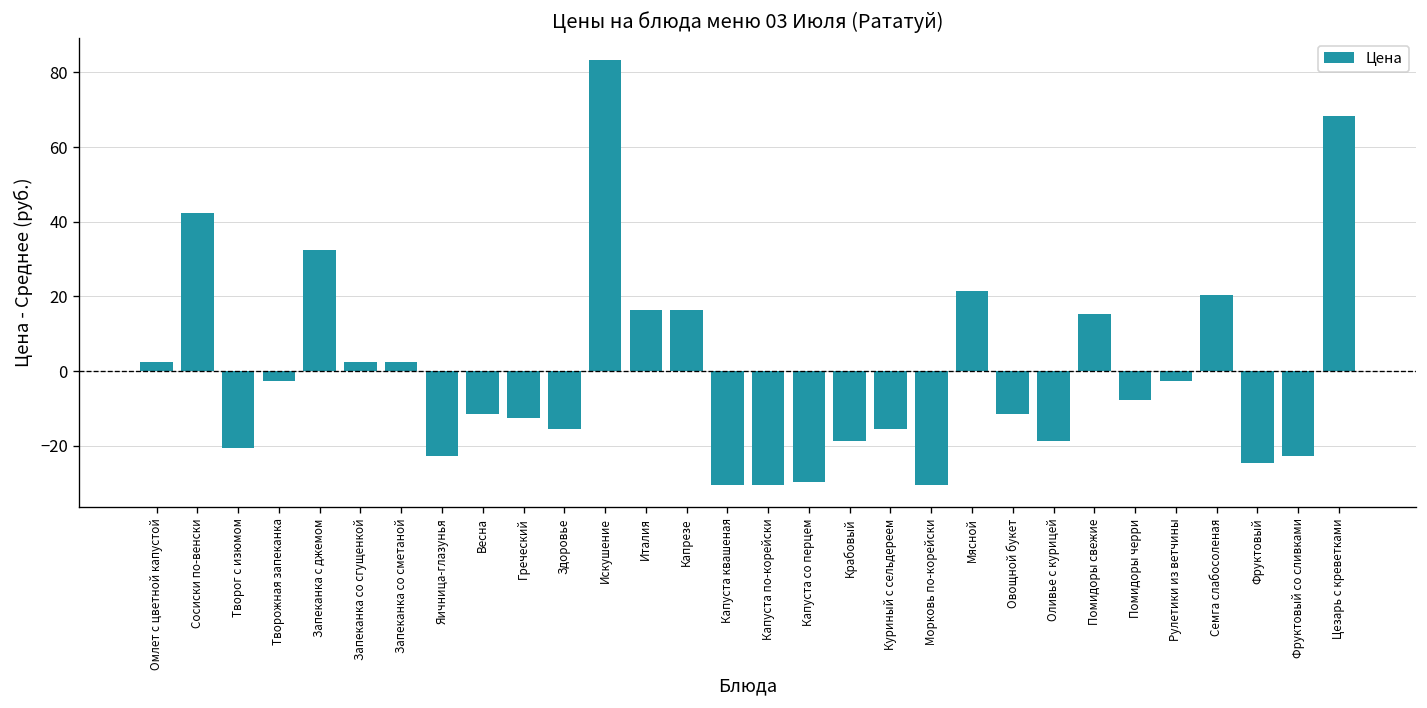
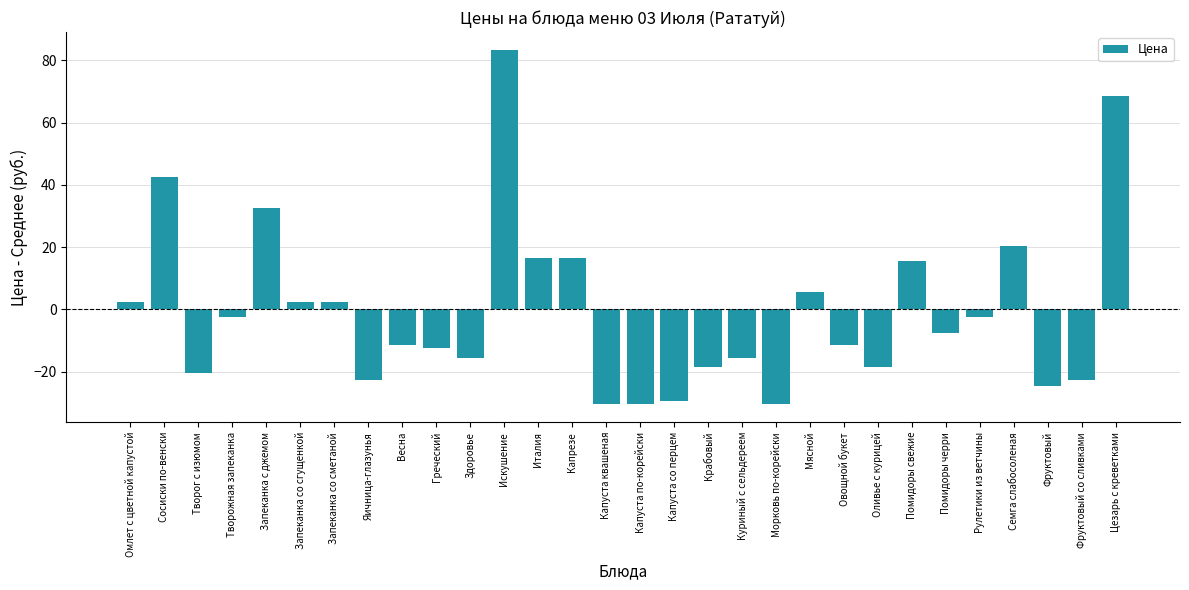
  {
    "Омлет с цветной капустой": 2,
    "Сосиски по-венски": 42,
    "Творог с изюмом": -21,
    "Творожная запеканка": -3,
    "Запеканка с джемом": 32,
    "Запеканка со сгущенкой": 2,
    "Запеканка со сметаной": 2,
    "Яичница-глазунья": -23,
    "Весна": -12,
    "Греческий": -13,
    "Здоровье": -16,
    "Искушение": 83,
    "Италия": 16,
    "Капрезе": 16,
    "Капуста квашеная": -31,
    "Капуста по-корейски": -31,
    "Капуста со перцем": -30,
    "Крабовый": -19,
    "Куриный с сельдереем": -16,
    "Морковь по-корейски": -31,
-   "Мясной": 21,
+   "Мясной": 5,
    "Овощной букет": -12,
    "Оливье с курицей": -19,
    "Помидоры свежие": 15,
    "Помидоры черри": -8,
    "Рулетики из ветчины": -3,
    "Семга слабосоленая": 20,
    "Фруктовый": -25,
    "Фруктовый со сливками": -23,
    "Цезарь с креветками": 68
  }
